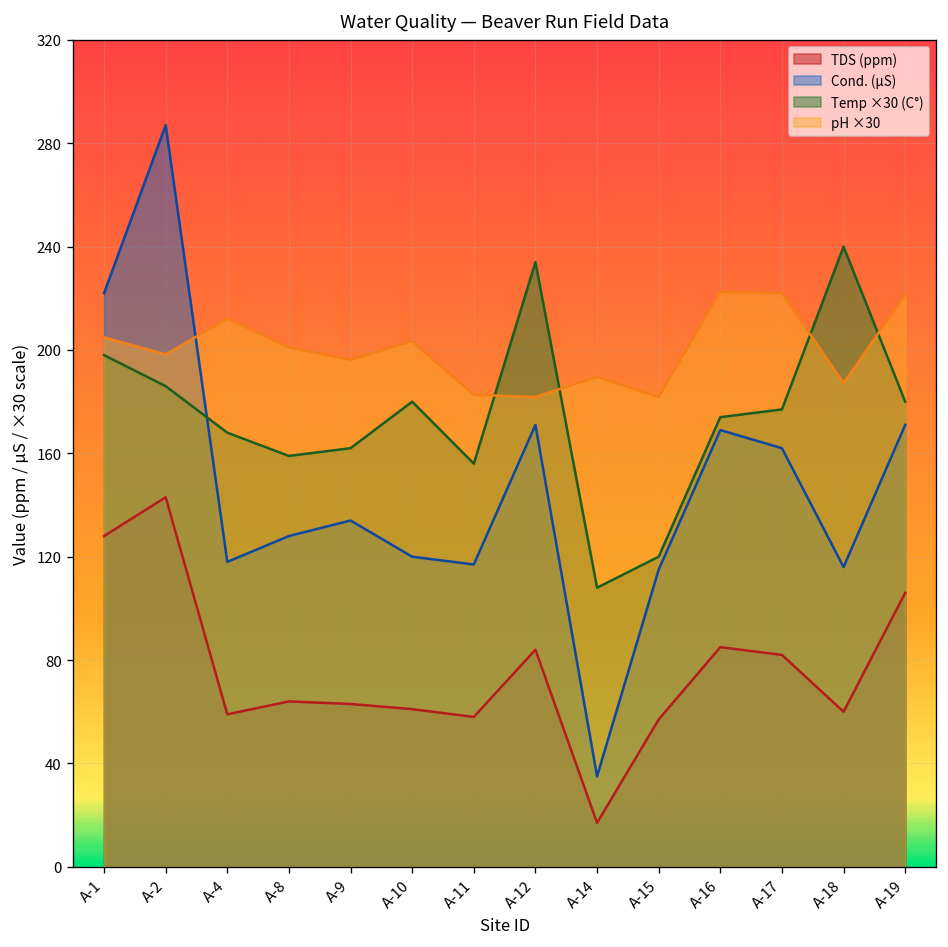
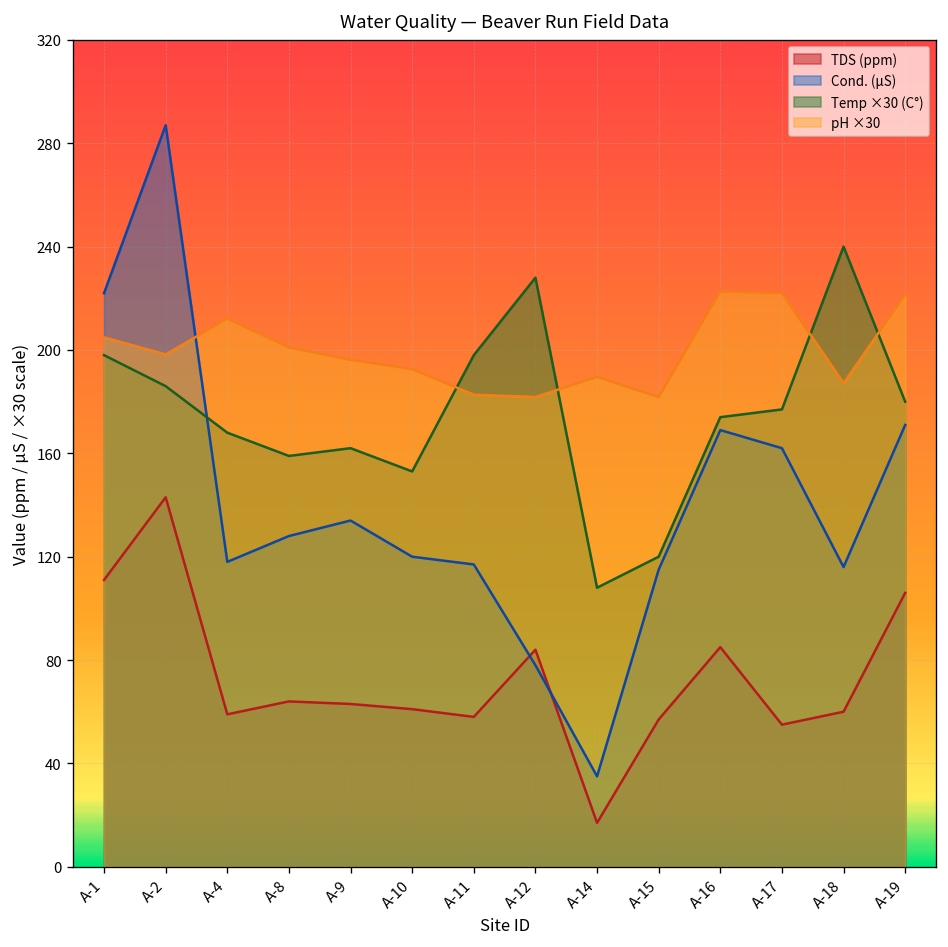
  {
    "TDS (ppm)": {
-     "A-1": 128,
+     "A-1": 111,
      "A-2": 143,
      "A-4": 59,
      "A-8": 64,
      "A-9": 63,
      "A-10": 61,
      "A-11": 58,
      "A-12": 84,
      "A-14": 17,
      "A-15": 57,
      "A-16": 85,
-     "A-17": 82,
+     "A-17": 55,
      "A-18": 60,
      "A-19": 106
    },
    "Cond. (µS)": {
      "A-1": 222,
      "A-2": 287,
      "A-4": 118,
      "A-8": 128,
      "A-9": 134,
      "A-10": 120,
      "A-11": 117,
-     "A-12": 171,
+     "A-12": 78,
      "A-14": 35,
      "A-15": 115,
      "A-16": 169,
      "A-17": 162,
      "A-18": 116,
      "A-19": 171
    },
    "Temp ×30 (C°)": {
      "A-1": 198,
      "A-2": 186,
      "A-4": 168,
      "A-8": 159,
      "A-9": 162,
-     "A-10": 180,
-     "A-11": 156,
-     "A-12": 234,
+     "A-10": 153,
+     "A-11": 198,
+     "A-12": 228,
      "A-14": 108,
      "A-15": 120,
      "A-16": 174,
      "A-17": 177,
      "A-18": 240,
      "A-19": 180
    },
    "pH ×30": {
      "A-1": 205,
      "A-2": 198,
      "A-4": 212,
      "A-8": 201,
      "A-9": 196,
-     "A-10": 203,
+     "A-10": 193,
      "A-11": 183,
      "A-12": 182,
      "A-14": 190,
      "A-15": 182,
      "A-16": 223,
      "A-17": 222,
      "A-18": 187,
      "A-19": 221
    }
  }
